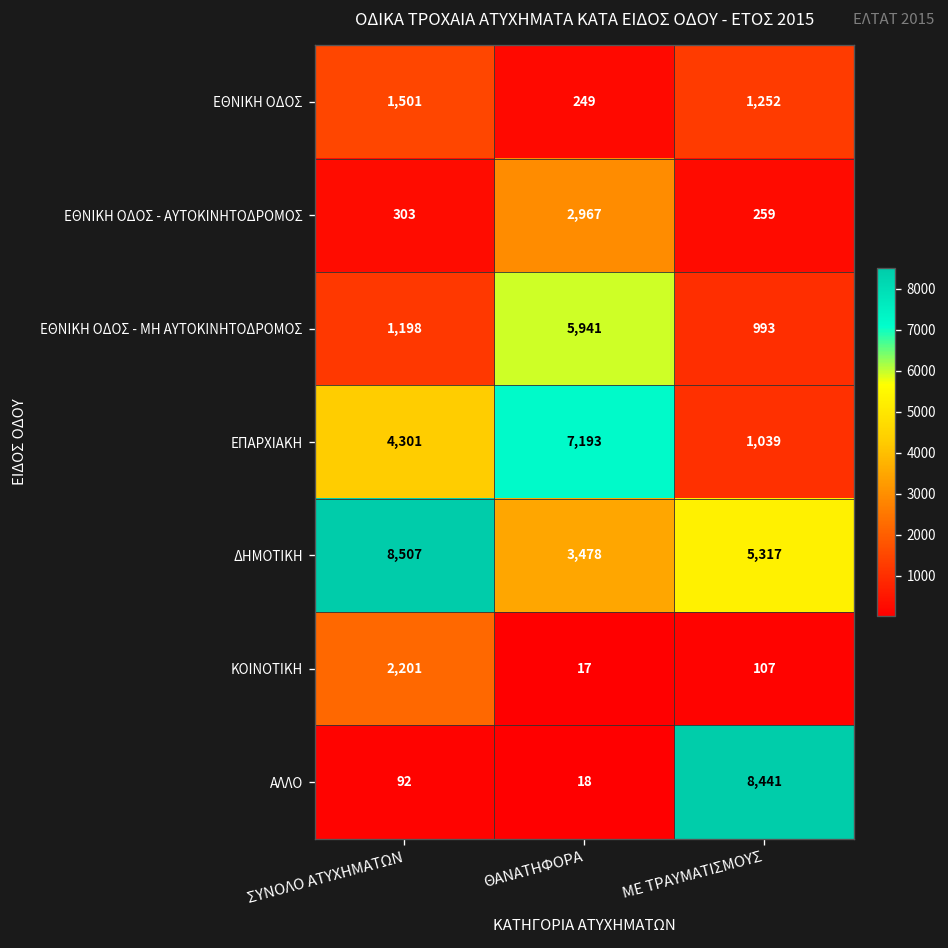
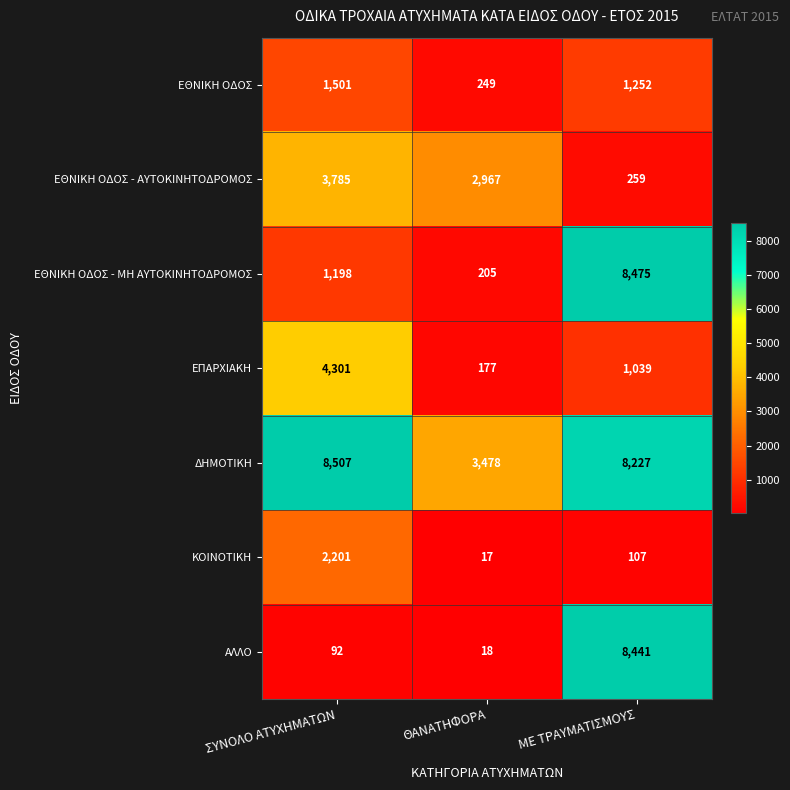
  {
    "ΕΘΝΙΚΗ ΟΔΟΣ": {
      "ΣΥΝΟΛΟ ΑΤΥΧΗΜΑΤΩΝ": "1,501",
      "ΘΑΝΑΤΗΦΟΡΑ": "249",
      "ΜΕ ΤΡΑΥΜΑΤΙΣΜΟΥΣ": "1,252"
    },
    "ΕΘΝΙΚΗ ΟΔΟΣ - ΑΥΤΟΚΙΝΗΤΟΔΡΟΜΟΣ": {
-     "ΣΥΝΟΛΟ ΑΤΥΧΗΜΑΤΩΝ": "303",
+     "ΣΥΝΟΛΟ ΑΤΥΧΗΜΑΤΩΝ": "3,785",
      "ΘΑΝΑΤΗΦΟΡΑ": "2,967",
      "ΜΕ ΤΡΑΥΜΑΤΙΣΜΟΥΣ": "259"
    },
    "ΕΘΝΙΚΗ ΟΔΟΣ - ΜΗ ΑΥΤΟΚΙΝΗΤΟΔΡΟΜΟΣ": {
      "ΣΥΝΟΛΟ ΑΤΥΧΗΜΑΤΩΝ": "1,198",
-     "ΘΑΝΑΤΗΦΟΡΑ": "5,941",
-     "ΜΕ ΤΡΑΥΜΑΤΙΣΜΟΥΣ": "993"
+     "ΘΑΝΑΤΗΦΟΡΑ": "205",
+     "ΜΕ ΤΡΑΥΜΑΤΙΣΜΟΥΣ": "8,475"
    },
    "ΕΠΑΡΧΙΑΚΗ": {
      "ΣΥΝΟΛΟ ΑΤΥΧΗΜΑΤΩΝ": "4,301",
-     "ΘΑΝΑΤΗΦΟΡΑ": "7,193",
+     "ΘΑΝΑΤΗΦΟΡΑ": "177",
      "ΜΕ ΤΡΑΥΜΑΤΙΣΜΟΥΣ": "1,039"
    },
    "ΔΗΜΟΤΙΚΗ": {
      "ΣΥΝΟΛΟ ΑΤΥΧΗΜΑΤΩΝ": "8,507",
      "ΘΑΝΑΤΗΦΟΡΑ": "3,478",
-     "ΜΕ ΤΡΑΥΜΑΤΙΣΜΟΥΣ": "5,317"
+     "ΜΕ ΤΡΑΥΜΑΤΙΣΜΟΥΣ": "8,227"
    },
    "ΚΟΙΝΟΤΙΚΗ": {
      "ΣΥΝΟΛΟ ΑΤΥΧΗΜΑΤΩΝ": "2,201",
      "ΘΑΝΑΤΗΦΟΡΑ": "17",
      "ΜΕ ΤΡΑΥΜΑΤΙΣΜΟΥΣ": "107"
    },
    "ΑΛΛΟ": {
      "ΣΥΝΟΛΟ ΑΤΥΧΗΜΑΤΩΝ": "92",
      "ΘΑΝΑΤΗΦΟΡΑ": "18",
      "ΜΕ ΤΡΑΥΜΑΤΙΣΜΟΥΣ": "8,441"
    }
  }
